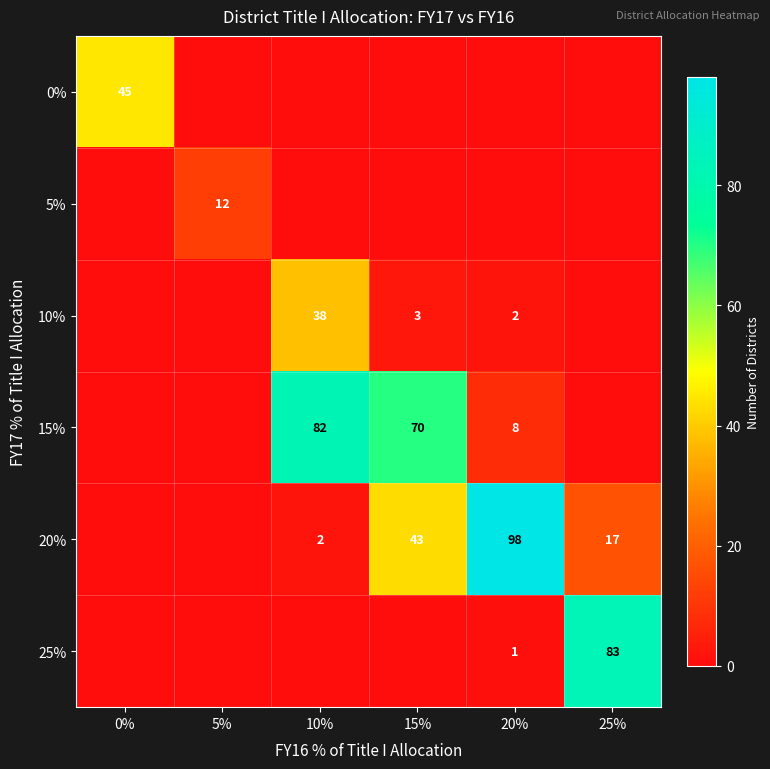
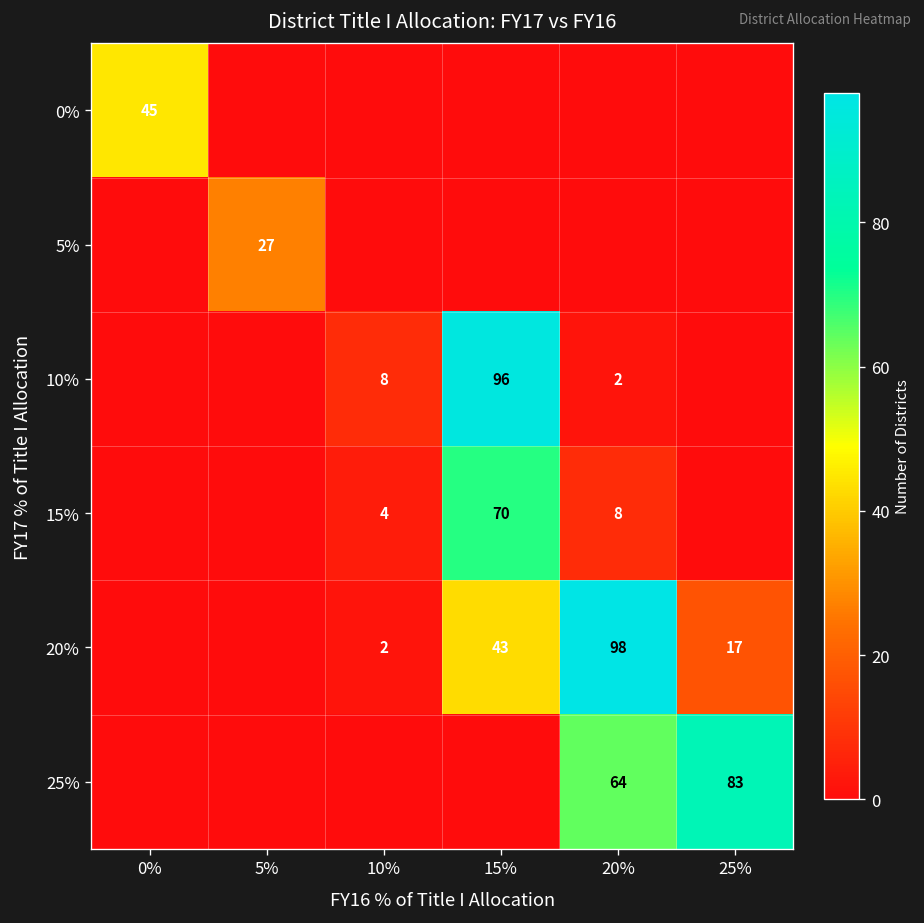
  {
    "0%": {
      "0%": 45
    },
    "5%": {
-     "5%": 12
+     "5%": 27
    },
    "10%": {
-     "10%": 38,
-     "15%": 3,
+     "10%": 8,
+     "15%": 96,
      "20%": 2
    },
    "15%": {
-     "10%": 82,
+     "10%": 4,
      "15%": 70,
      "20%": 8
    },
    "20%": {
      "10%": 2,
      "15%": 43,
      "20%": 98,
      "25%": 17
    },
    "25%": {
-     "20%": 1,
+     "20%": 64,
      "25%": 83
    }
  }
